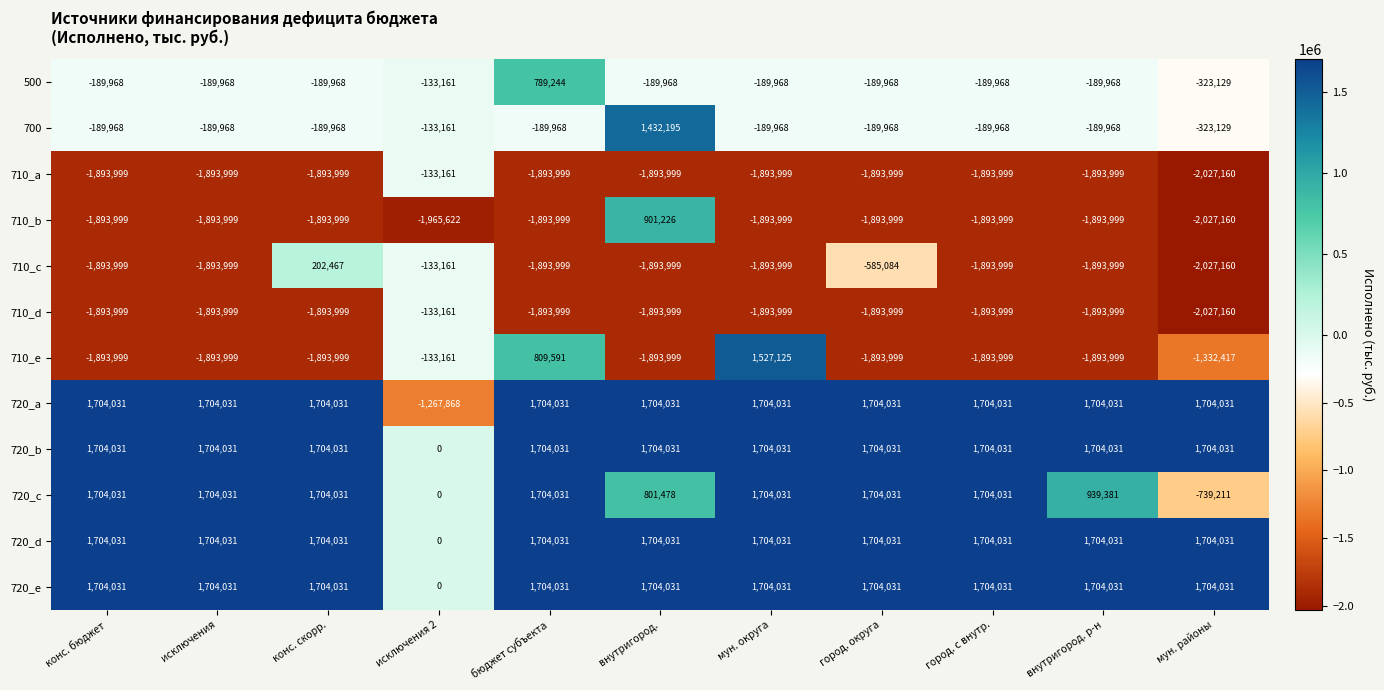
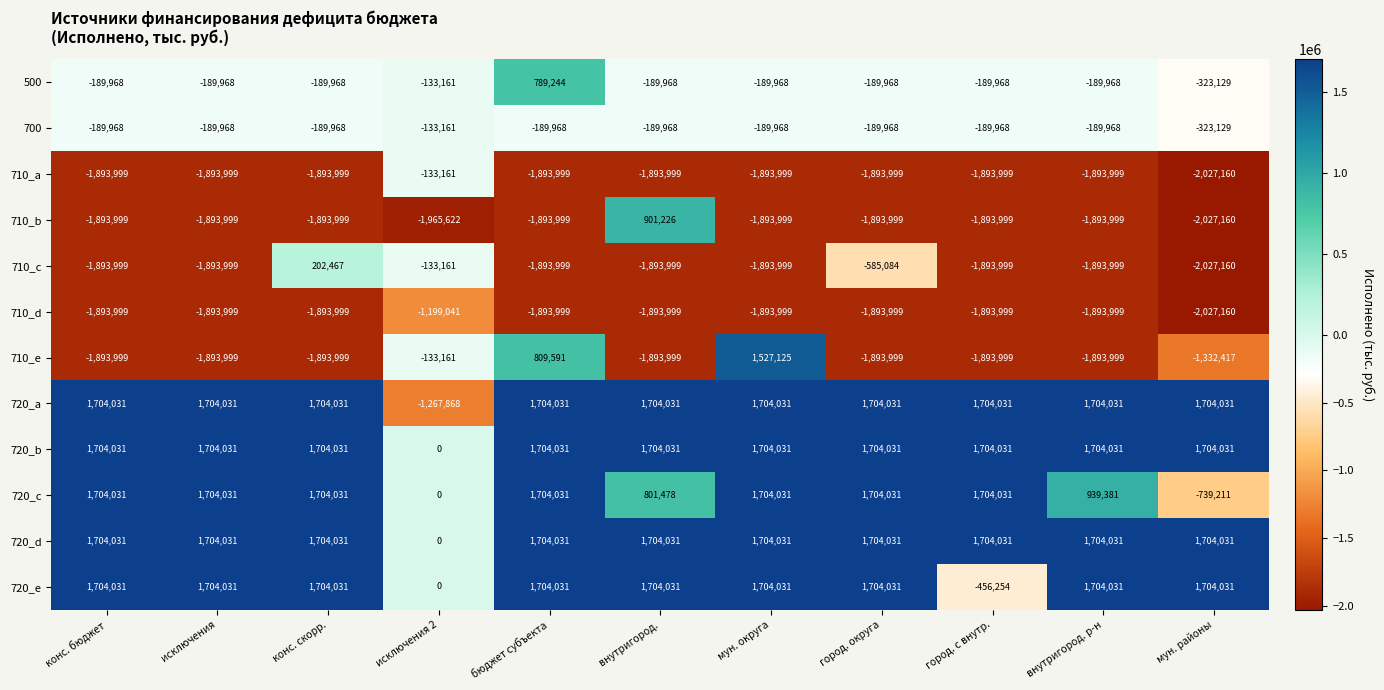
  {
    "500": {
      "конс. бюджет": "-189,968",
      "исключения": "-189,968",
      "конс. скорр.": "-189,968",
      "исключения 2": "-133,161",
      "бюджет субъекта": "789,244",
      "внутригород.": "-189,968",
      "мун. округа": "-189,968",
      "город. округа": "-189,968",
      "город. с внутр.": "-189,968",
      "внутригород. р-н": "-189,968",
      "мун. районы": "-323,129"
    },
    "700": {
      "конс. бюджет": "-189,968",
      "исключения": "-189,968",
      "конс. скорр.": "-189,968",
      "исключения 2": "-133,161",
      "бюджет субъекта": "-189,968",
-     "внутригород.": "1,432,195",
+     "внутригород.": "-189,968",
      "мун. округа": "-189,968",
      "город. округа": "-189,968",
      "город. с внутр.": "-189,968",
      "внутригород. р-н": "-189,968",
      "мун. районы": "-323,129"
    },
    "710_a": {
      "конс. бюджет": "-1,893,999",
      "исключения": "-1,893,999",
      "конс. скорр.": "-1,893,999",
      "исключения 2": "-133,161",
      "бюджет субъекта": "-1,893,999",
      "внутригород.": "-1,893,999",
      "мун. округа": "-1,893,999",
      "город. округа": "-1,893,999",
      "город. с внутр.": "-1,893,999",
      "внутригород. р-н": "-1,893,999",
      "мун. районы": "-2,027,160"
    },
    "710_b": {
      "конс. бюджет": "-1,893,999",
      "исключения": "-1,893,999",
      "конс. скорр.": "-1,893,999",
      "исключения 2": "-1,965,622",
      "бюджет субъекта": "-1,893,999",
      "внутригород.": "901,226",
      "мун. округа": "-1,893,999",
      "город. округа": "-1,893,999",
      "город. с внутр.": "-1,893,999",
      "внутригород. р-н": "-1,893,999",
      "мун. районы": "-2,027,160"
    },
    "710_c": {
      "конс. бюджет": "-1,893,999",
      "исключения": "-1,893,999",
      "конс. скорр.": "202,467",
      "исключения 2": "-133,161",
      "бюджет субъекта": "-1,893,999",
      "внутригород.": "-1,893,999",
      "мун. округа": "-1,893,999",
      "город. округа": "-585,084",
      "город. с внутр.": "-1,893,999",
      "внутригород. р-н": "-1,893,999",
      "мун. районы": "-2,027,160"
    },
    "710_d": {
      "конс. бюджет": "-1,893,999",
      "исключения": "-1,893,999",
      "конс. скорр.": "-1,893,999",
-     "исключения 2": "-133,161",
+     "исключения 2": "-1,199,041",
      "бюджет субъекта": "-1,893,999",
      "внутригород.": "-1,893,999",
      "мун. округа": "-1,893,999",
      "город. округа": "-1,893,999",
      "город. с внутр.": "-1,893,999",
      "внутригород. р-н": "-1,893,999",
      "мун. районы": "-2,027,160"
    },
    "710_e": {
      "конс. бюджет": "-1,893,999",
      "исключения": "-1,893,999",
      "конс. скорр.": "-1,893,999",
      "исключения 2": "-133,161",
      "бюджет субъекта": "809,591",
      "внутригород.": "-1,893,999",
      "мун. округа": "1,527,125",
      "город. округа": "-1,893,999",
      "город. с внутр.": "-1,893,999",
      "внутригород. р-н": "-1,893,999",
      "мун. районы": "-1,332,417"
    },
    "720_a": {
      "конс. бюджет": "1,704,031",
      "исключения": "1,704,031",
      "конс. скорр.": "1,704,031",
      "исключения 2": "-1,267,868",
      "бюджет субъекта": "1,704,031",
      "внутригород.": "1,704,031",
      "мун. округа": "1,704,031",
      "город. округа": "1,704,031",
      "город. с внутр.": "1,704,031",
      "внутригород. р-н": "1,704,031",
      "мун. районы": "1,704,031"
    },
    "720_b": {
      "конс. бюджет": "1,704,031",
      "исключения": "1,704,031",
      "конс. скорр.": "1,704,031",
      "исключения 2": "0",
      "бюджет субъекта": "1,704,031",
      "внутригород.": "1,704,031",
      "мун. округа": "1,704,031",
      "город. округа": "1,704,031",
      "город. с внутр.": "1,704,031",
      "внутригород. р-н": "1,704,031",
      "мун. районы": "1,704,031"
    },
    "720_c": {
      "конс. бюджет": "1,704,031",
      "исключения": "1,704,031",
      "конс. скорр.": "1,704,031",
      "исключения 2": "0",
      "бюджет субъекта": "1,704,031",
      "внутригород.": "801,478",
      "мун. округа": "1,704,031",
      "город. округа": "1,704,031",
      "город. с внутр.": "1,704,031",
      "внутригород. р-н": "939,381",
      "мун. районы": "-739,211"
    },
    "720_d": {
      "конс. бюджет": "1,704,031",
      "исключения": "1,704,031",
      "конс. скорр.": "1,704,031",
      "исключения 2": "0",
      "бюджет субъекта": "1,704,031",
      "внутригород.": "1,704,031",
      "мун. округа": "1,704,031",
      "город. округа": "1,704,031",
      "город. с внутр.": "1,704,031",
      "внутригород. р-н": "1,704,031",
      "мун. районы": "1,704,031"
    },
    "720_e": {
      "конс. бюджет": "1,704,031",
      "исключения": "1,704,031",
      "конс. скорр.": "1,704,031",
      "исключения 2": "0",
      "бюджет субъекта": "1,704,031",
      "внутригород.": "1,704,031",
      "мун. округа": "1,704,031",
      "город. округа": "1,704,031",
-     "город. с внутр.": "1,704,031",
+     "город. с внутр.": "-456,254",
      "внутригород. р-н": "1,704,031",
      "мун. районы": "1,704,031"
    }
  }
